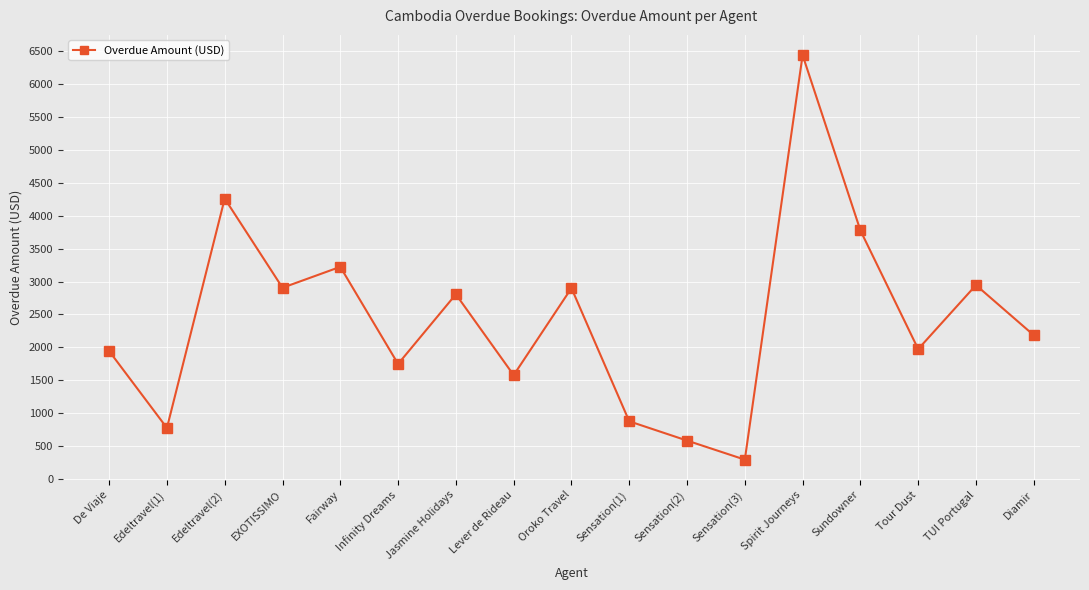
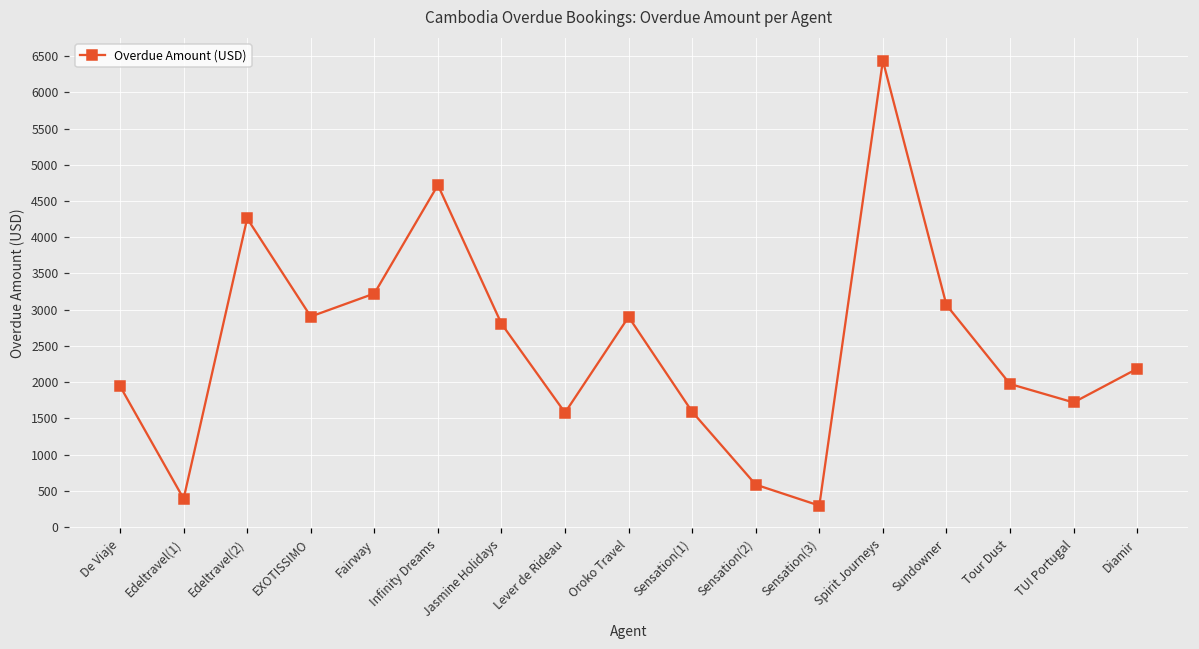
  {
    "De Viaje": 1900,
-   "Edeltravel(1)": 800,
+   "Edeltravel(1)": 400,
    "Edeltravel(2)": 4300,
    "EXOTISSIMO": 2900,
    "Fairway": 3200,
-   "Infinity Dreams": 1700,
+   "Infinity Dreams": 4700,
    "Jasmine Holidays": 2800,
    "Lever de Rideau": 1600,
    "Oroko Travel": 2900,
-   "Sensation(1)": 900,
+   "Sensation(1)": 1600,
    "Sensation(2)": 600,
    "Sensation(3)": 300,
    "Spirit Journeys": 6400,
-   "Sundowner": 3800,
+   "Sundowner": 3100,
    "Tour Dust": 2000,
-   "TUI Portugal": 2900,
+   "TUI Portugal": 1700,
    "Diamir": 2200
  }
